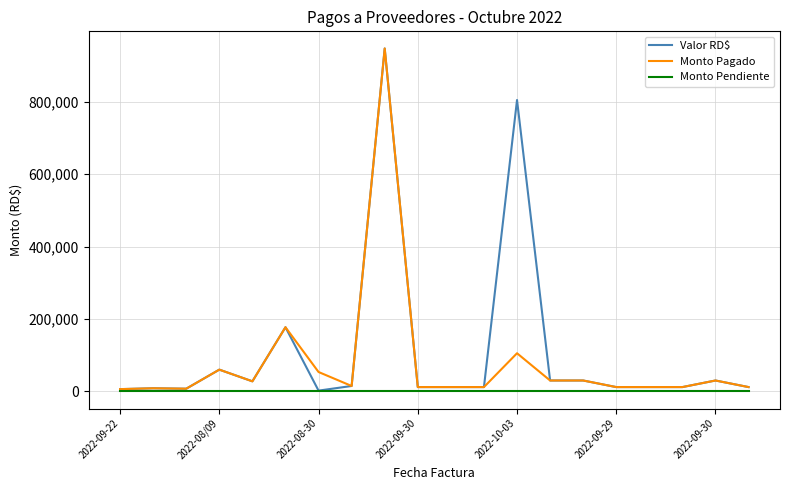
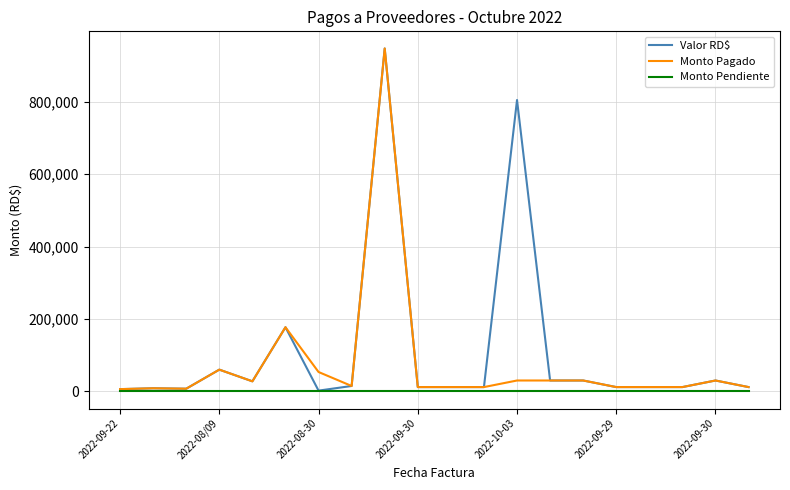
  {
    "Valor RD$": {
      "2022-10-03": "810,000"
    },
    "Monto Pagado": {
      "2022-08-30": "50,000",
-     "2022-10-03": "110,000"
+     "2022-10-03": "30,000"
    },
    "Monto Pendiente": {
      "2022-08/09": "0",
      "2022-10-03": "0"
    }
  }
